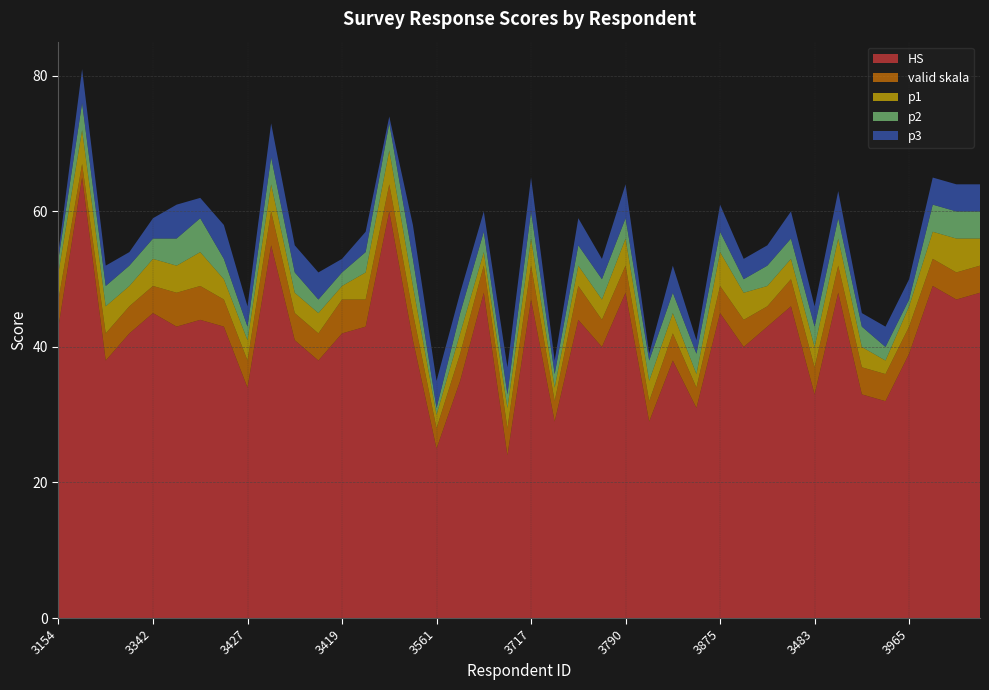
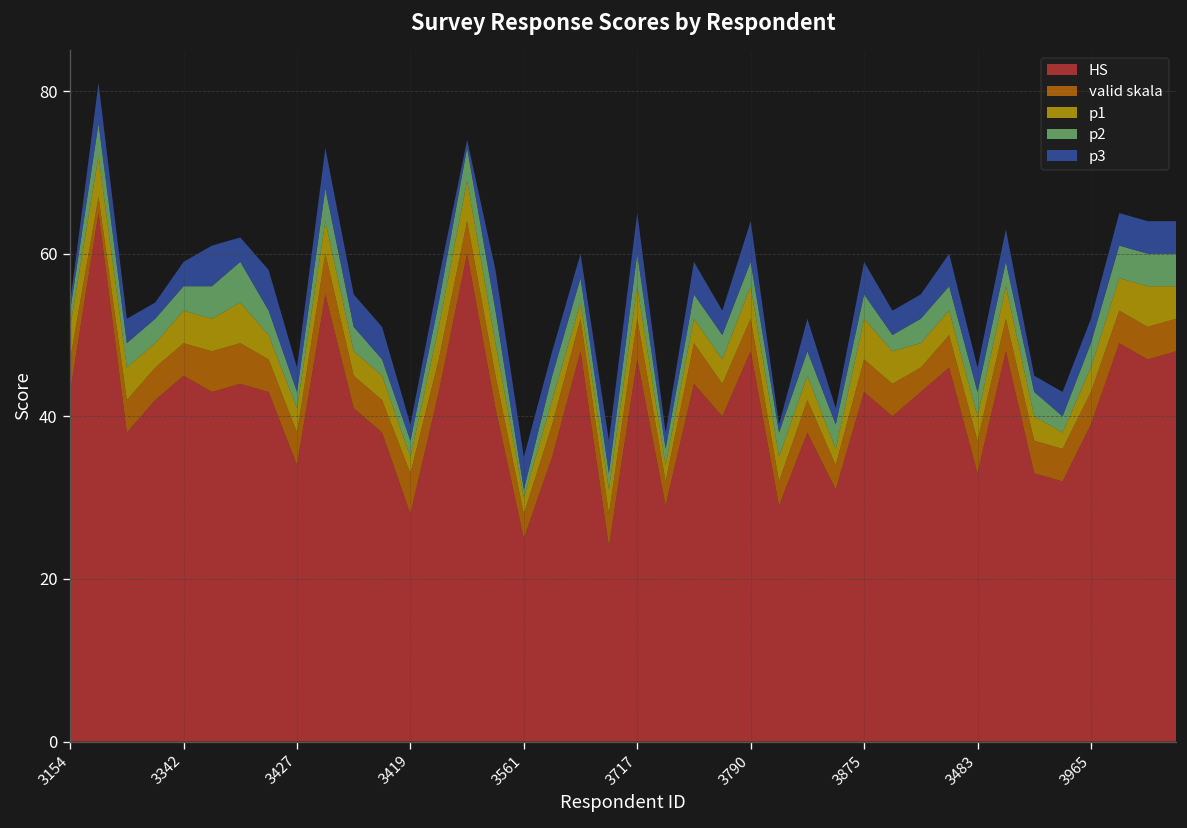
  {
    "HS": {
      "3154": 43,
      "3342": 45,
      "3427": 34,
-     "3419": 42,
+     "3419": 28,
      "3561": 25,
      "3717": 47,
      "3790": 48,
-     "3875": 45,
+     "3875": 43,
      "3483": 33,
      "3965": 39
    },
    "valid skala": {
      "3154": 4,
      "3342": 4,
      "3427": 4,
      "3419": 5,
      "3561": 3,
      "3717": 5,
      "3790": 4,
      "3875": 4,
      "3483": 4,
      "3965": 4
    },
    "p1": {
      "3154": 4,
      "3342": 4,
      "3427": 3,
      "3419": 2,
      "3561": 2,
      "3717": 4,
      "3790": 4,
      "3875": 5,
      "3483": 3,
      "3965": 3
    },
    "p2": {
      "3154": 2,
      "3342": 3,
      "3427": 2,
      "3419": 2,
      "3561": 1,
      "3717": 4,
      "3790": 3,
      "3875": 3,
      "3483": 3,
-     "3965": 1
+     "3965": 3
    },
    "p3": {
      "3154": 1,
      "3342": 3,
      "3427": 3,
      "3419": 2,
      "3561": 4,
      "3717": 5,
      "3790": 5,
      "3875": 4,
      "3483": 3,
      "3965": 3
    }
  }
